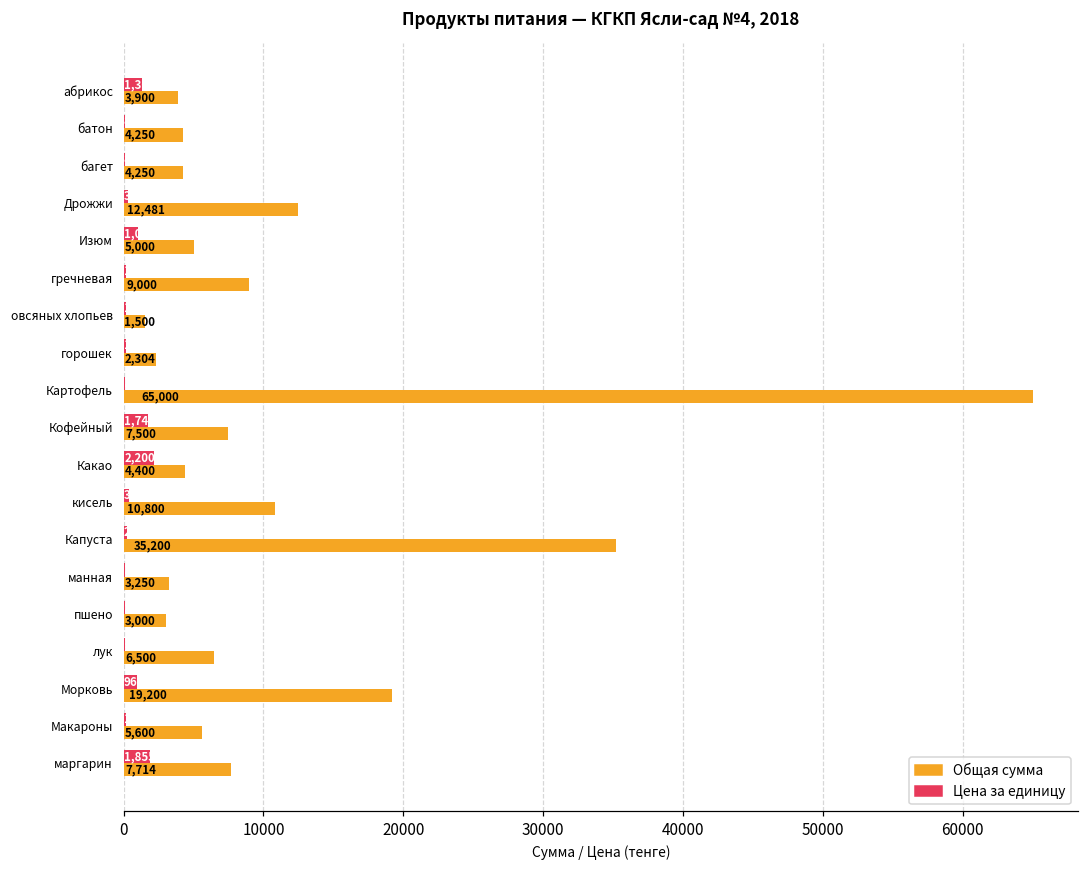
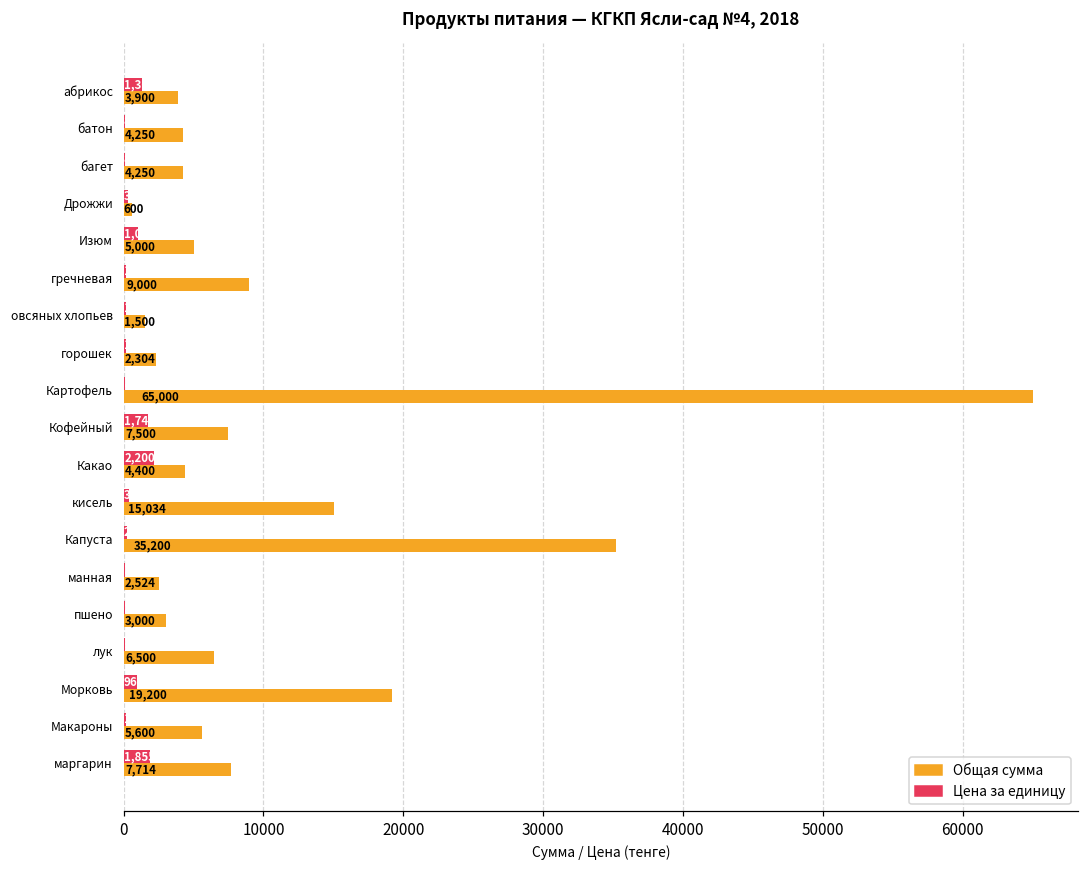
  {
    "Общая сумма": {
      "абрикос": "3,900",
      "батон": "4,250",
      "багет": "4,250",
-     "Дрожжи": "12,481",
+     "Дрожжи": "600",
      "Изюм": "5,000",
      "гречневая": "9,000",
      "овсяных хлопьев": "1,500",
      "горошек": "2,304",
      "Картофель": "65,000",
      "Кофейный": "7,500",
      "Какао": "4,400",
-     "кисель": "10,800",
+     "кисель": "15,034",
      "Капуста": "35,200",
-     "манная": "3,250",
+     "манная": "2,524",
      "пшено": "3,000",
      "лук": "6,500",
      "Морковь": "19,200",
      "Макароны": "5,600",
      "маргарин": "7,714"
    },
    "Цена за единицу": {
      "абрикос": "1,300",
      "Кофейный": "1,748",
      "Какао": "2,200",
      "Морковь": "967",
      "маргарин": "1,855"
    }
  }
